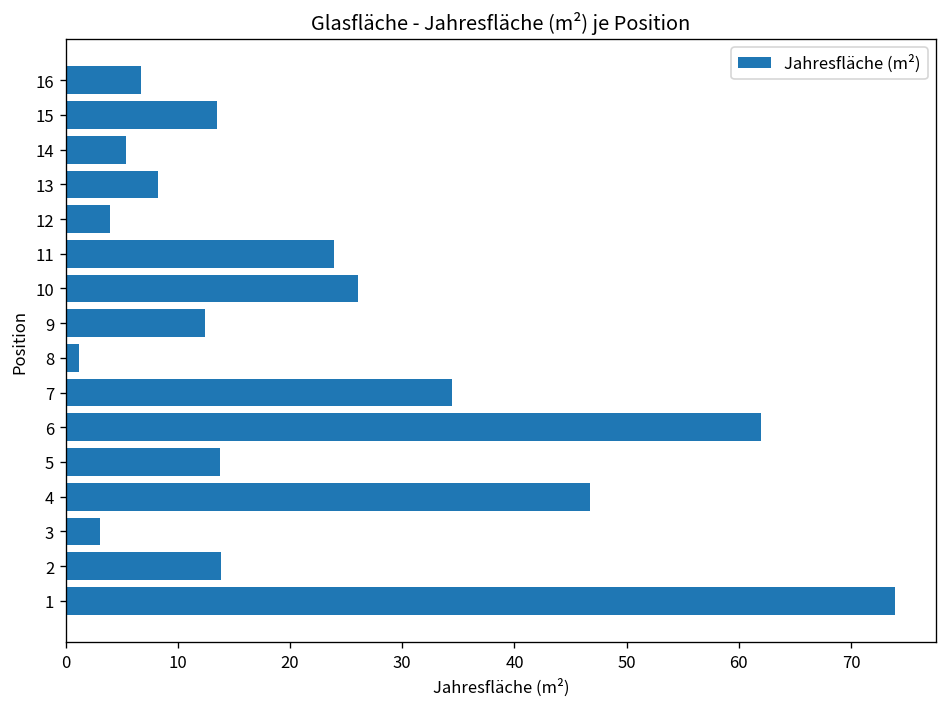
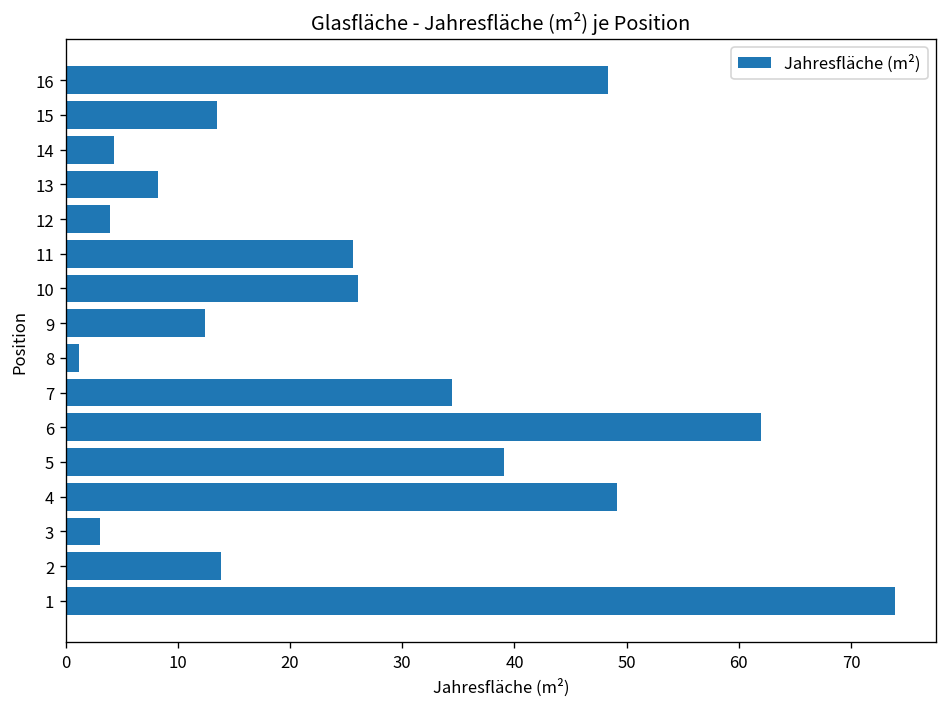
  {
-   "16": 7,
+   "16": 48,
    "15": 13,
-   "14": 5,
+   "14": 4,
    "13": 8,
    "12": 4,
-   "11": 24,
+   "11": 26,
    "10": 26,
    "9": 12,
    "8": 1,
    "7": 34,
    "6": 62,
-   "5": 14,
-   "4": 47,
+   "5": 39,
+   "4": 49,
    "3": 3,
    "2": 14,
    "1": 74
  }
